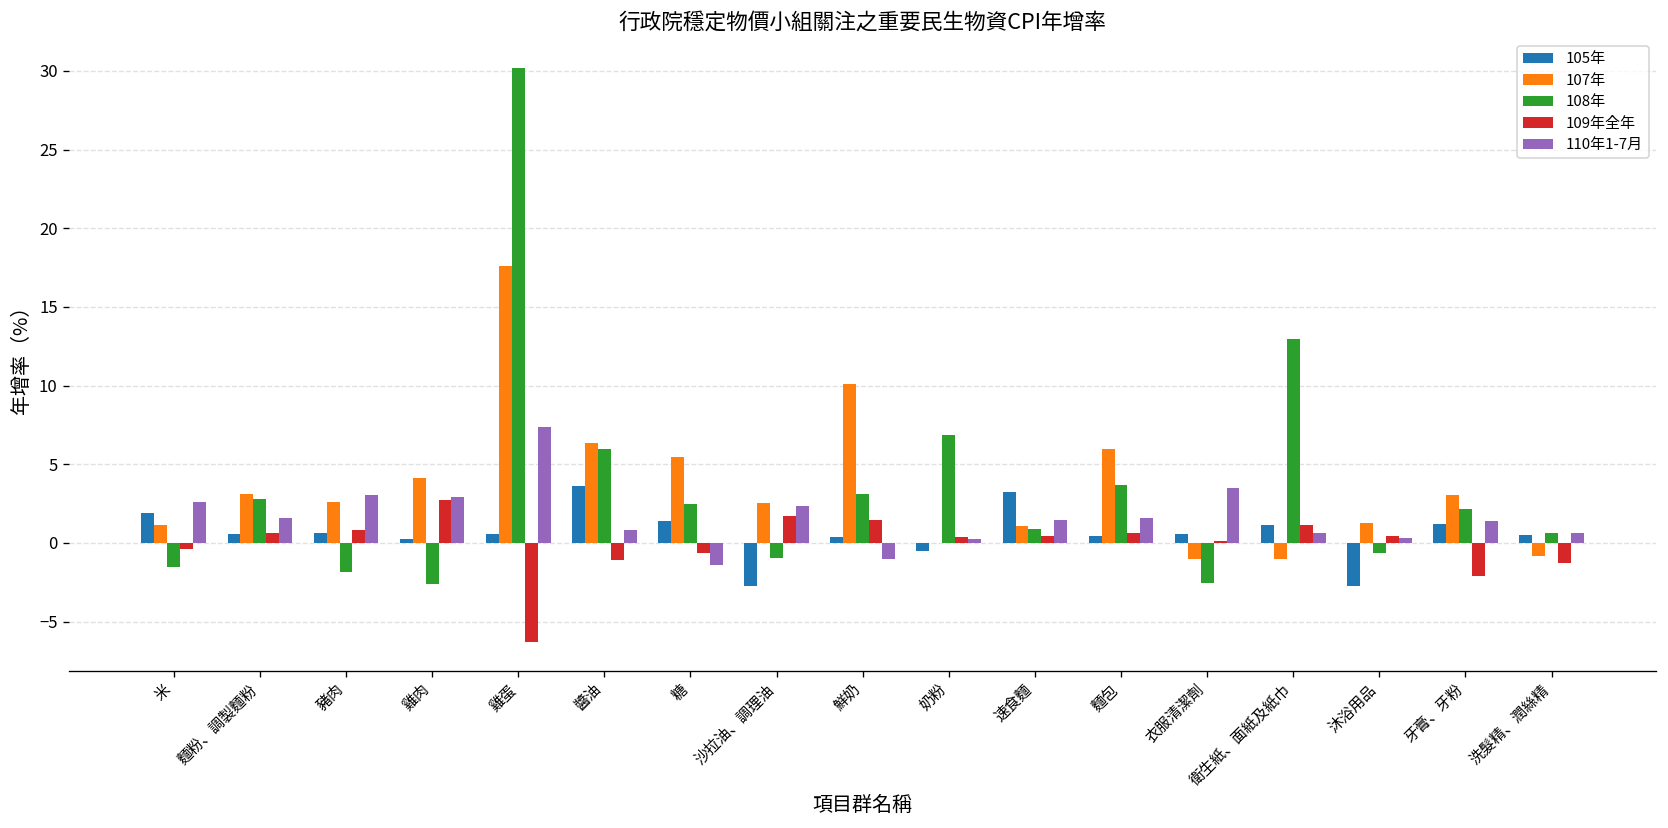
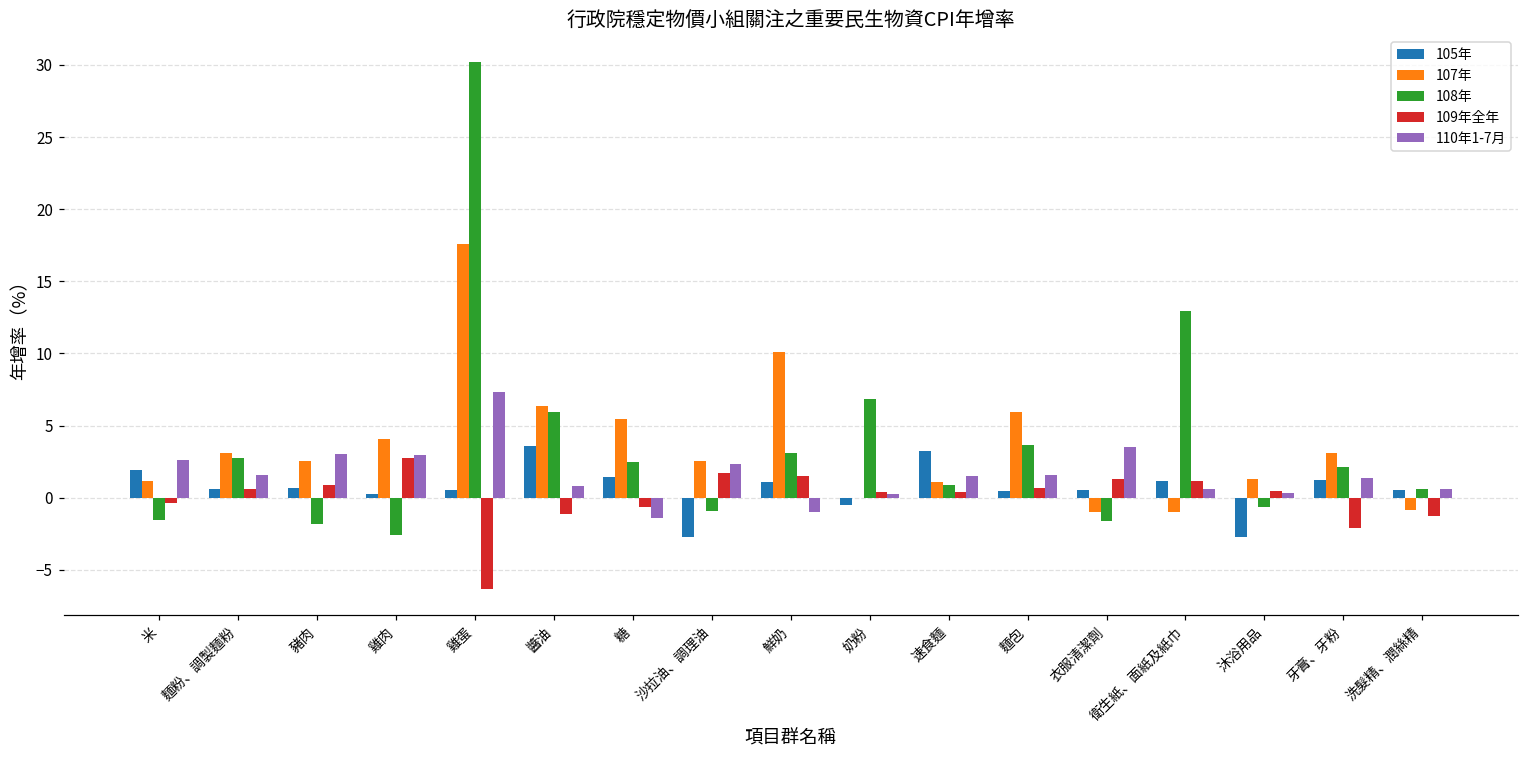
  {
    "105年": {
      "米": 1.9,
      "麵粉、調製麵粉": 0.6,
      "豬肉": 0.6,
      "雞肉": 0.3,
      "雞蛋": 0.6,
      "醬油": 3.6,
      "糖": 1.4,
      "沙拉油、調理油": -2.8,
-     "鮮奶": 0.4,
+     "鮮奶": 1.1,
      "奶粉": -0.5,
      "速食麵": 3.2,
      "麵包": 0.5,
      "衣服清潔劑": 0.5,
      "衛生紙、面紙及紙巾": 1.2,
      "沐浴用品": -2.8,
      "牙膏、牙粉": 1.2,
      "洗髮精、潤絲精": 0.5
    },
    "107年": {
      "米": 1.2,
      "麵粉、調製麵粉": 3.1,
      "豬肉": 2.6,
      "雞肉": 4.1,
      "雞蛋": 17.6,
      "醬油": 6.4,
      "糖": 5.5,
      "沙拉油、調理油": 2.6,
      "鮮奶": 10.1,
      "速食麵": 1.1,
      "麵包": 6.0,
      "衣服清潔劑": -1.0,
      "衛生紙、面紙及紙巾": -1.0,
      "沐浴用品": 1.3,
      "牙膏、牙粉": 3.1,
      "洗髮精、潤絲精": -0.8
    },
    "108年": {
      "米": -1.5,
      "麵粉、調製麵粉": 2.8,
      "豬肉": -1.8,
      "雞肉": -2.6,
      "雞蛋": 30.2,
      "醬油": 5.9,
      "糖": 2.5,
      "沙拉油、調理油": -0.9,
      "鮮奶": 3.1,
      "奶粉": 6.9,
      "速食麵": 0.9,
      "麵包": 3.7,
-     "衣服清潔劑": -2.6,
+     "衣服清潔劑": -1.6,
      "衛生紙、面紙及紙巾": 12.9,
      "沐浴用品": -0.7,
      "牙膏、牙粉": 2.1,
      "洗髮精、潤絲精": 0.6
    },
    "109年全年": {
      "米": -0.4,
      "麵粉、調製麵粉": 0.6,
      "豬肉": 0.9,
      "雞肉": 2.7,
      "雞蛋": -6.3,
      "醬油": -1.1,
      "糖": -0.7,
      "沙拉油、調理油": 1.7,
      "鮮奶": 1.5,
      "奶粉": 0.4,
      "速食麵": 0.4,
      "麵包": 0.7,
-     "衣服清潔劑": 0.1,
+     "衣服清潔劑": 1.3,
      "衛生紙、面紙及紙巾": 1.2,
      "沐浴用品": 0.5,
      "牙膏、牙粉": -2.1,
      "洗髮精、潤絲精": -1.3
    },
    "110年1-7月": {
      "米": 2.6,
      "麵粉、調製麵粉": 1.6,
      "豬肉": 3.0,
      "雞肉": 2.9,
      "雞蛋": 7.4,
      "醬油": 0.8,
      "糖": -1.4,
      "沙拉油、調理油": 2.4,
      "鮮奶": -1.0,
      "奶粉": 0.3,
      "速食麵": 1.5,
      "麵包": 1.6,
      "衣服清潔劑": 3.5,
      "衛生紙、面紙及紙巾": 0.6,
      "沐浴用品": 0.3,
      "牙膏、牙粉": 1.4,
      "洗髮精、潤絲精": 0.6
    }
  }
